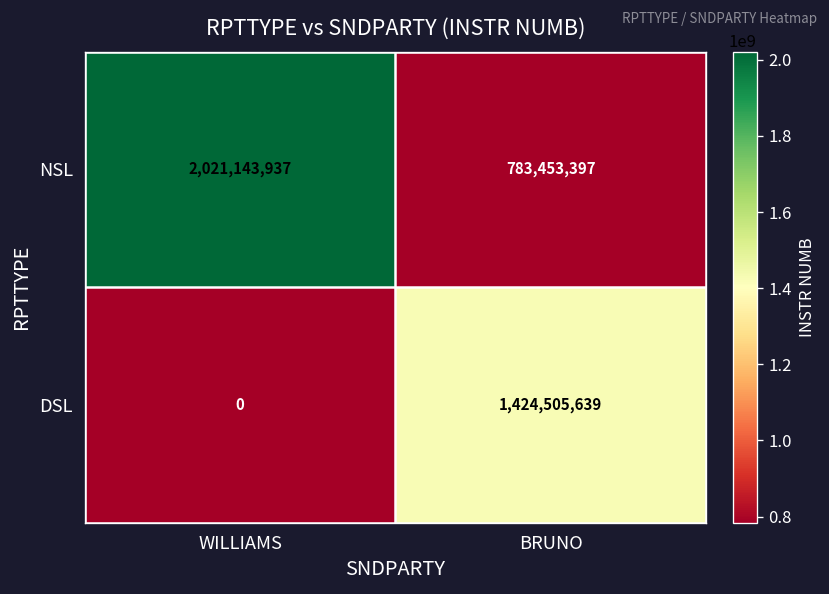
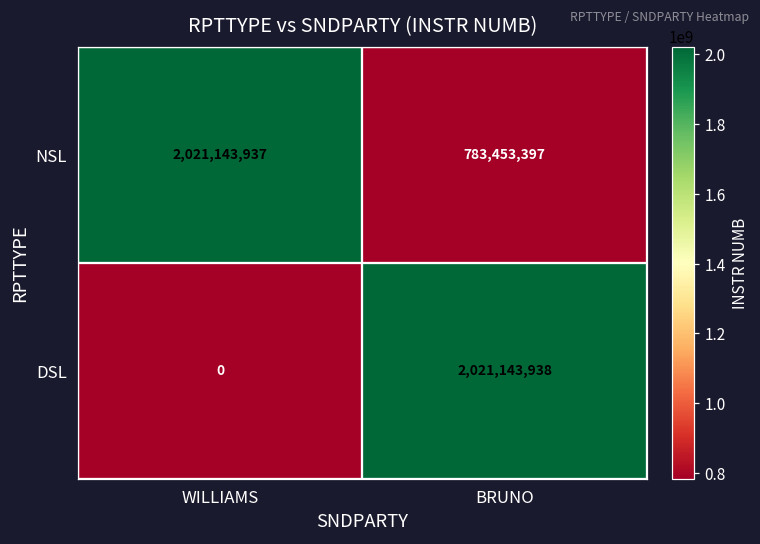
  {
    "NSL": {
      "WILLIAMS": "2,021,143,937",
      "BRUNO": "783,453,397"
    },
    "DSL": {
      "WILLIAMS": "0",
-     "BRUNO": "1,424,505,639"
+     "BRUNO": "2,021,143,938"
    }
  }
